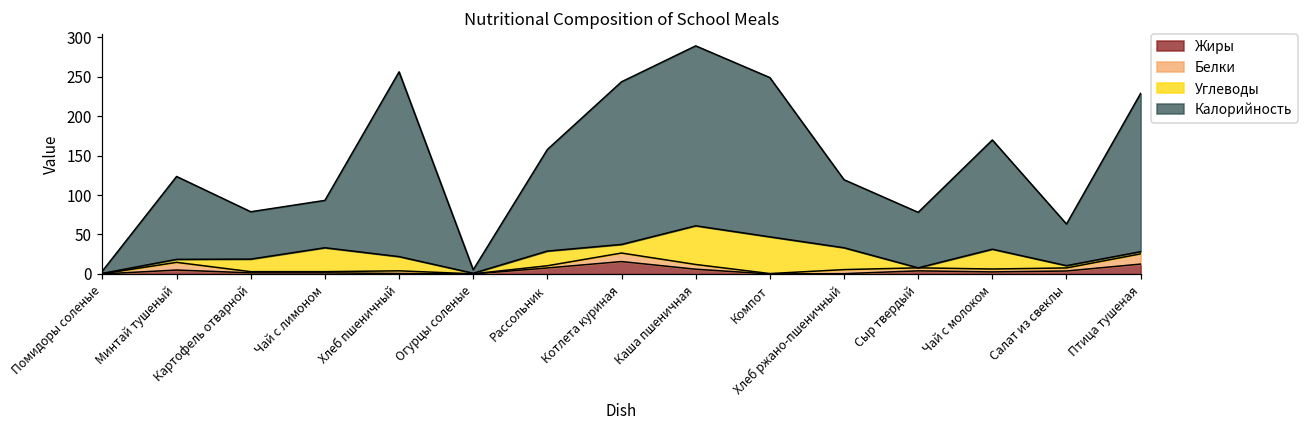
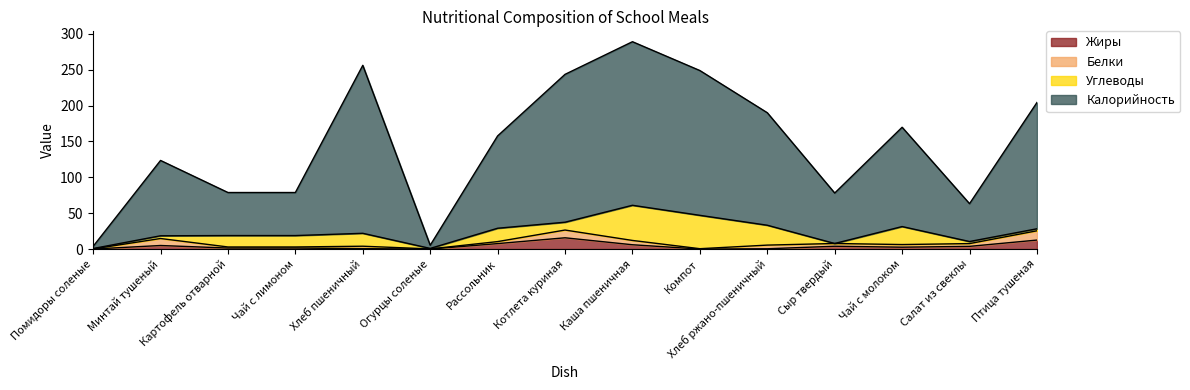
  {
    "Жиры": {
      "Минтай тушеный": 0,
      "Котлета куриная": 20,
      "Каша пшеничная": 10,
      "Хлеб ржано-пшеничный": 0,
      "Сыр твердый": 0,
      "Чай с молоком": 0,
      "Салат из свеклы": 0,
      "Птица тушеная": 10
    },
    "Белки": {
      "Минтай тушеный": 10,
      "Котлета куриная": 10,
      "Каша пшеничная": 10,
      "Хлеб ржано-пшеничный": 10,
      "Чай с молоком": 0
    },
    "Углеводы": {
      "Минтай тушеный": 0,
      "Картофель отварной": 20,
-     "Чай с лимоном": 30,
+     "Чай с лимоном": 20,
      "Хлеб пшеничный": 20,
      "Рассольник": 20,
      "Котлета куриная": 10,
      "Каша пшеничная": 50,
      "Компот": 50,
      "Хлеб ржано-пшеничный": 30,
      "Чай с молоком": 30
    },
    "Калорийность": {
      "Минтай тушеный": 110,
      "Картофель отварной": 60,
      "Чай с лимоном": 60,
      "Хлеб пшеничный": 230,
      "Огурцы соленые": 0,
      "Рассольник": 130,
      "Котлета куриная": 210,
      "Каша пшеничная": 230,
      "Компот": 200,
-     "Хлеб ржано-пшеничный": 90,
+     "Хлеб ржано-пшеничный": 160,
      "Сыр твердый": 70,
      "Чай с молоком": 140,
      "Салат из свеклы": 50,
-     "Птица тушеная": 200
+     "Птица тушеная": 180
    }
  }
